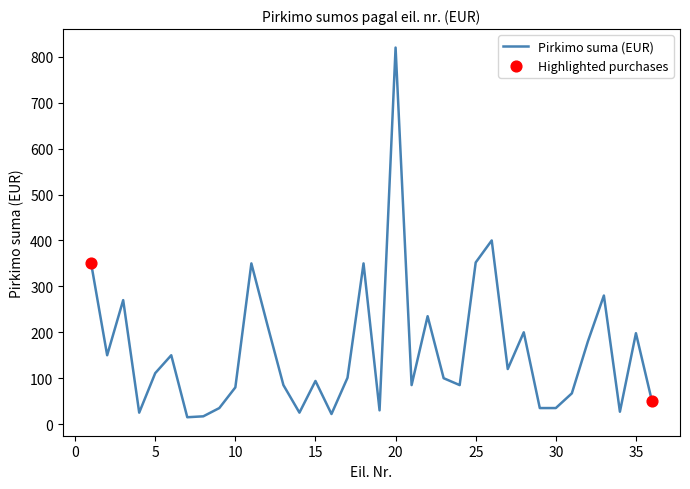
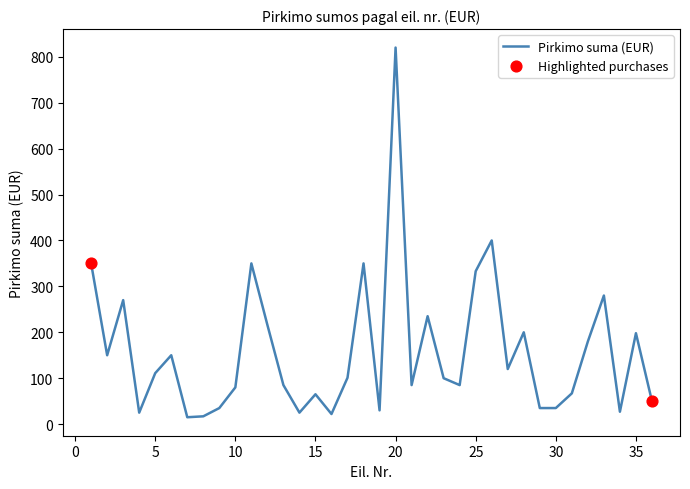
  {
    "Pirkimo suma (EUR)": {
      "5": 110,
      "10": 80,
-     "15": 90,
+     "15": 70,
      "20": 820,
-     "25": 350,
+     "25": 330,
      "30": 40,
      "35": 200
    }
  }
